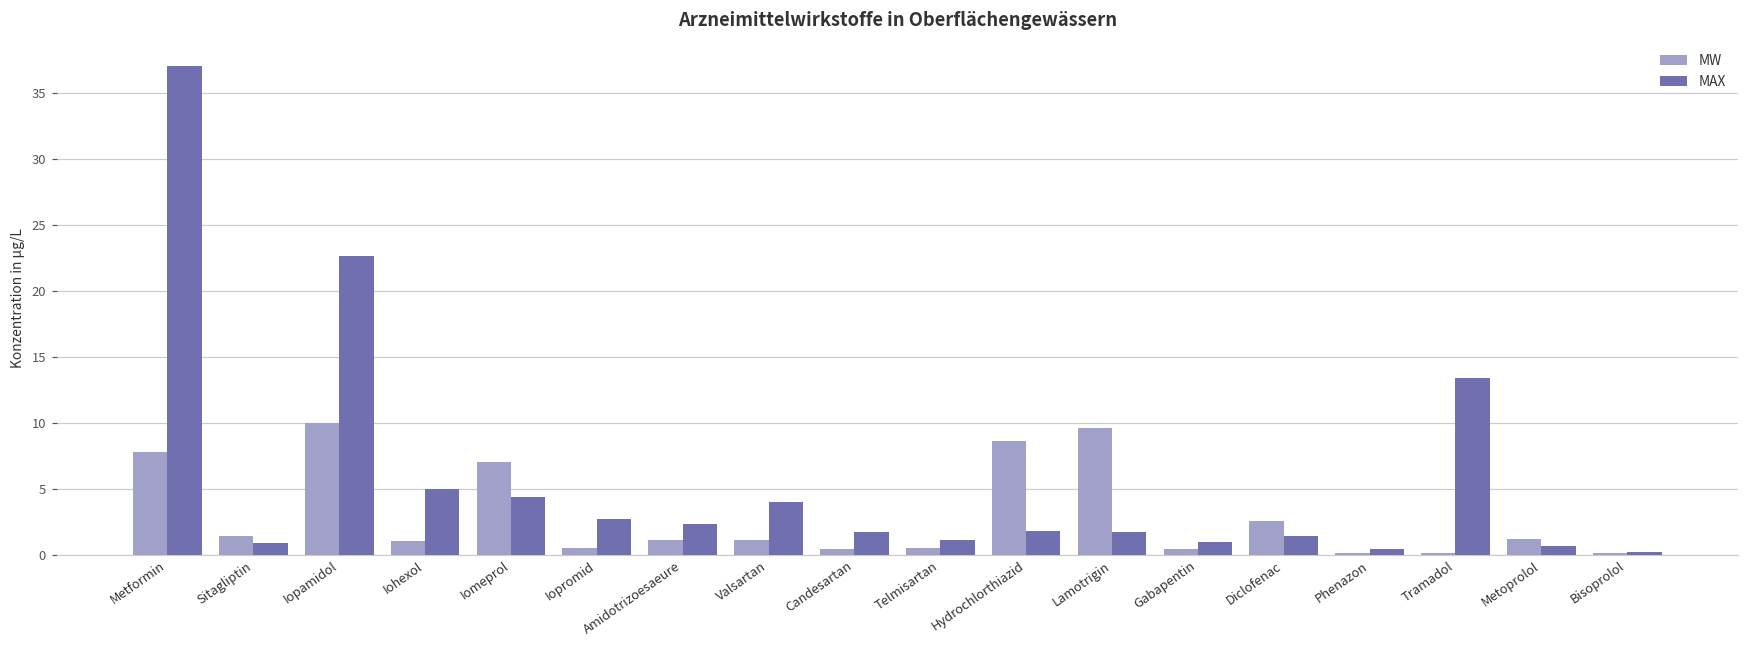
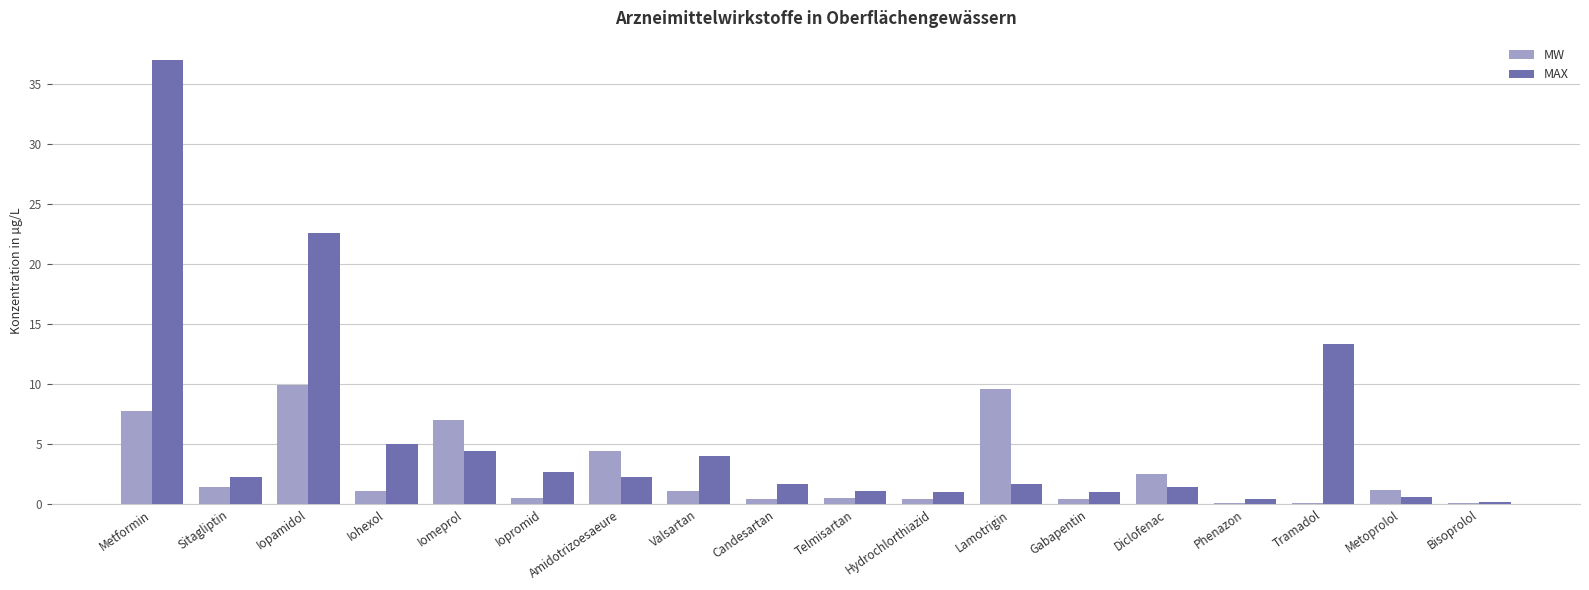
  {
    "MW": {
      "Metformin": 7.8,
      "Sitagliptin": 1.4,
      "Iopamidol": 10.0,
      "Iohexol": 1.1,
      "Iomeprol": 7.0,
      "Iopromid": 0.5,
-     "Amidotrizoesaeure": 1.1,
+     "Amidotrizoesaeure": 4.4,
      "Valsartan": 1.1,
      "Candesartan": 0.4,
      "Telmisartan": 0.5,
-     "Hydrochlorthiazid": 8.6,
+     "Hydrochlorthiazid": 0.5,
      "Lamotrigin": 9.6,
      "Gabapentin": 0.4,
      "Diclofenac": 2.5,
      "Metoprolol": 1.2
    },
    "MAX": {
      "Metformin": 37.0,
-     "Sitagliptin": 0.9,
+     "Sitagliptin": 2.3,
      "Iopamidol": 22.6,
      "Iohexol": 5.0,
      "Iomeprol": 4.4,
      "Iopromid": 2.7,
      "Amidotrizoesaeure": 2.3,
      "Valsartan": 4.0,
      "Candesartan": 1.7,
      "Telmisartan": 1.1,
-     "Hydrochlorthiazid": 1.8,
+     "Hydrochlorthiazid": 1.0,
      "Lamotrigin": 1.7,
      "Gabapentin": 1.0,
      "Diclofenac": 1.4,
      "Phenazon": 0.5,
      "Tramadol": 13.4,
      "Metoprolol": 0.6
    }
  }
